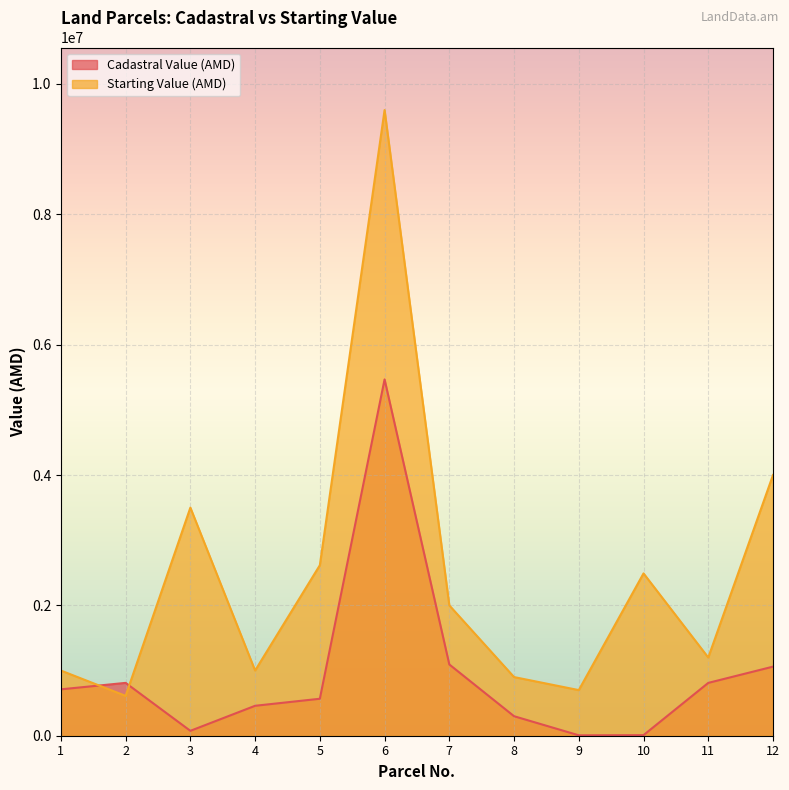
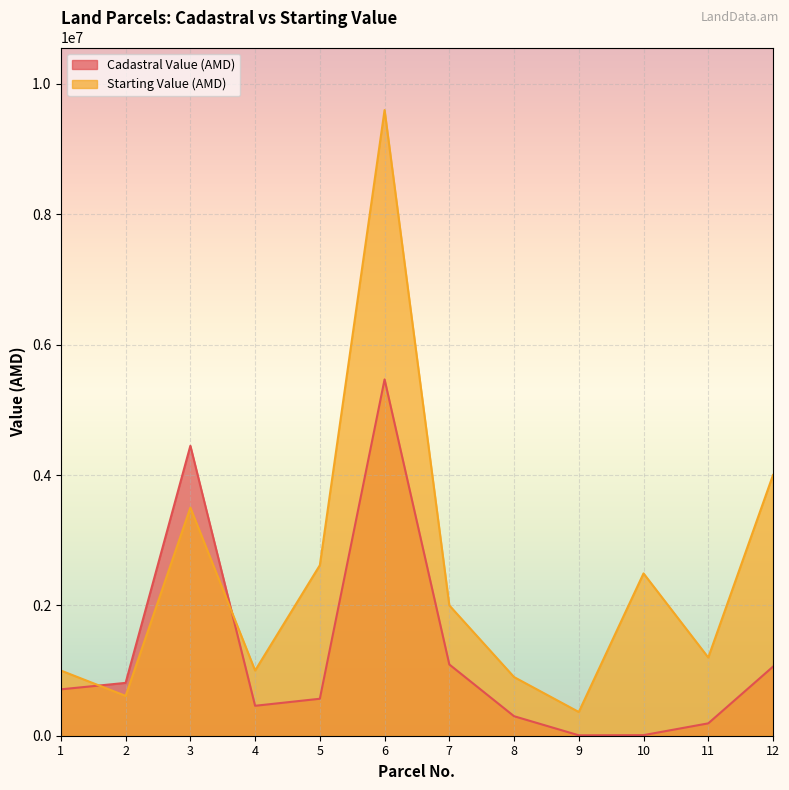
  {
    "Cadastral Value (AMD)": {
      "1": 700000,
      "2": 800000,
-     "3": 100000,
+     "3": 4400000,
      "4": 500000,
      "5": 600000,
      "6": 5500000,
      "7": 1100000,
      "8": 300000,
      "9": 0,
      "10": 0,
-     "11": 800000,
+     "11": 200000,
      "12": 1100000
    },
    "Starting Value (AMD)": {
      "1": 1000000,
      "2": 600000,
      "3": 3500000,
      "4": 1000000,
      "5": 2600000,
      "6": 9600000,
      "7": 2000000,
      "8": 900000,
-     "9": 700000,
+     "9": 400000,
      "10": 2500000,
      "11": 1200000,
      "12": 4000000
    }
  }
